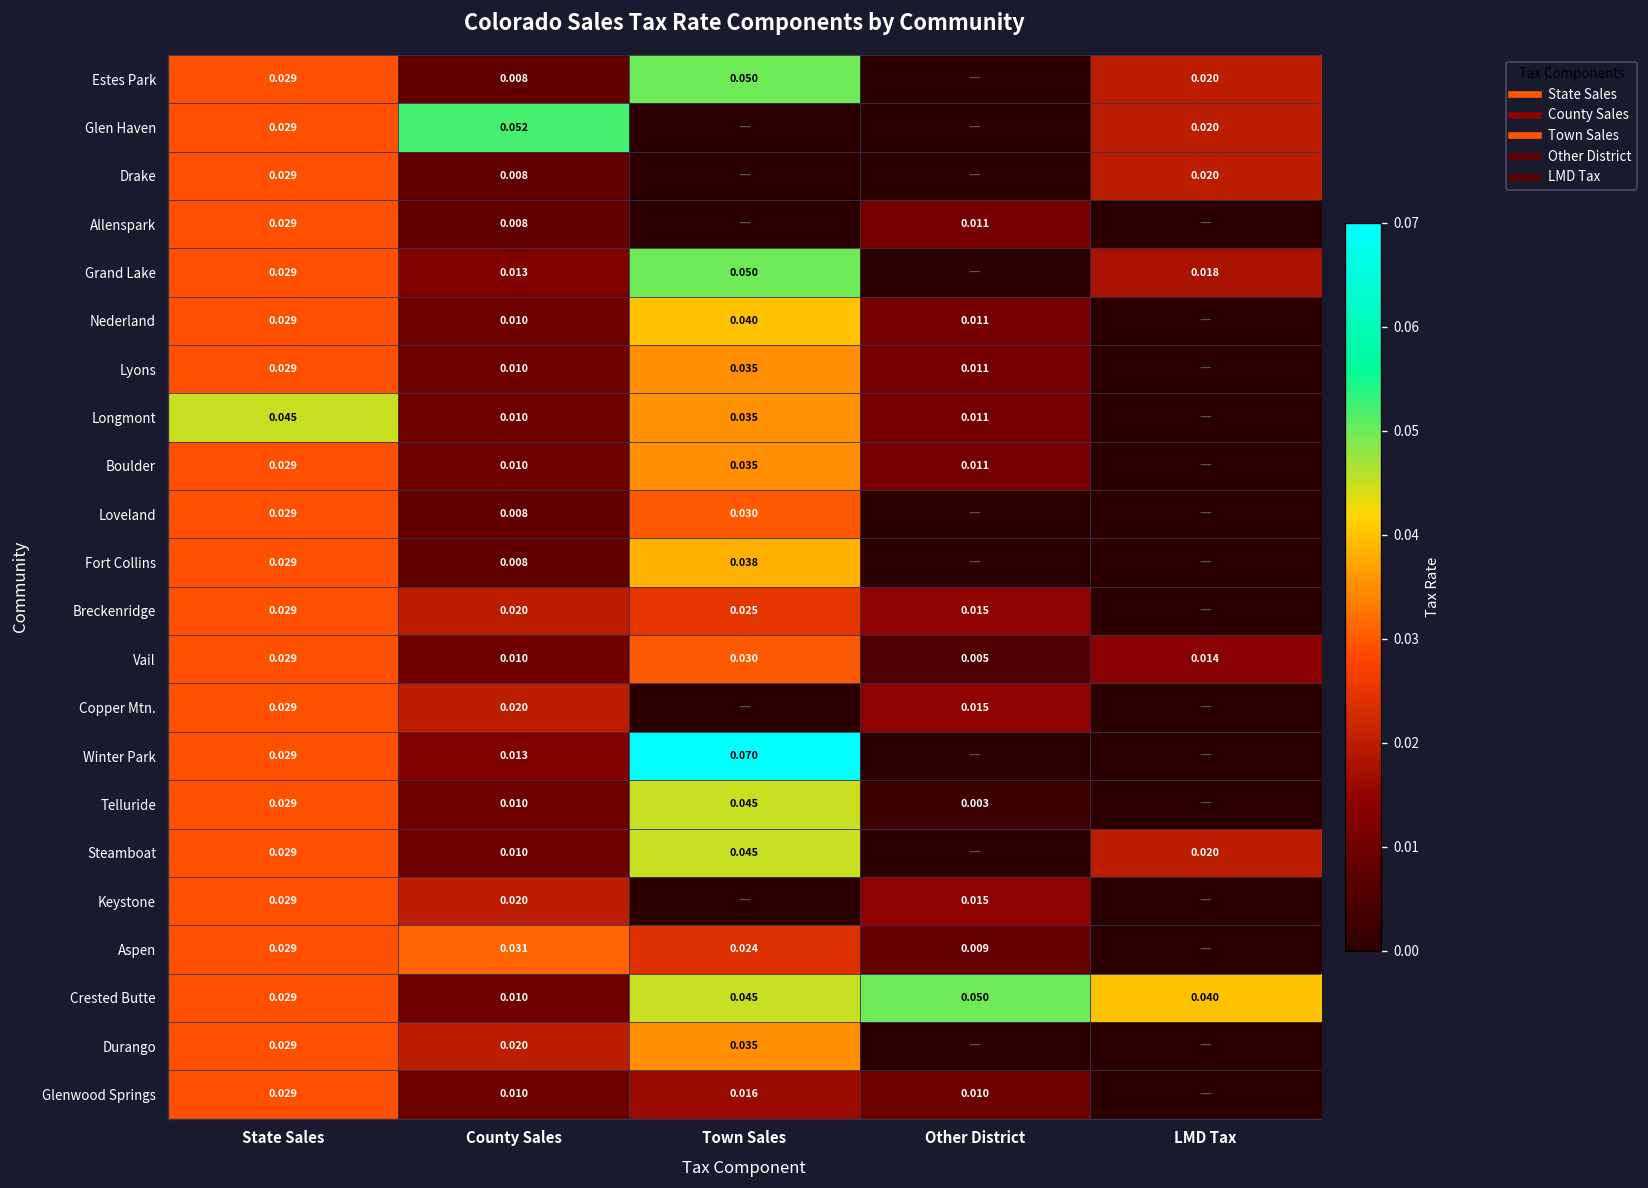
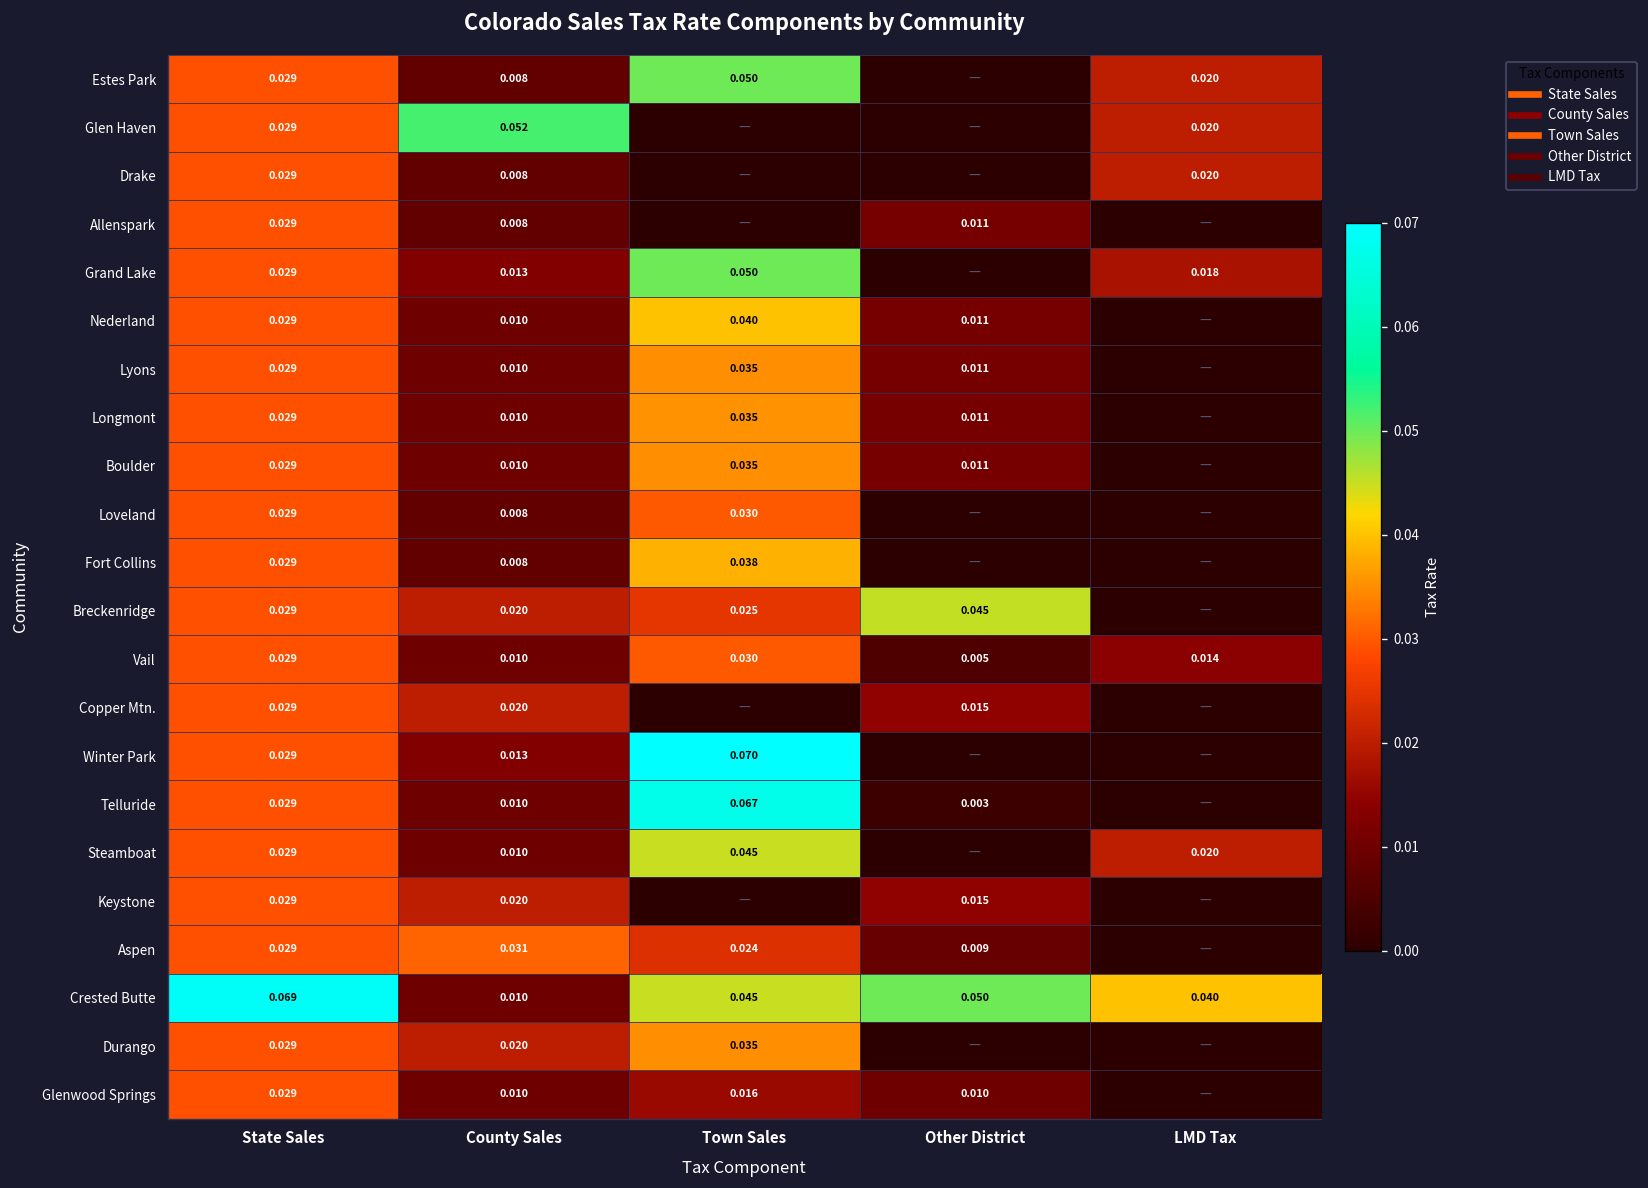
  {
    "Estes Park": {
      "State Sales": 0.029,
      "County Sales": 0.008,
      "Town Sales": 0.050,
      "LMD Tax": 0.020
    },
    "Glen Haven": {
      "State Sales": 0.029,
      "County Sales": 0.052,
      "LMD Tax": 0.020
    },
    "Drake": {
      "State Sales": 0.029,
      "County Sales": 0.008,
      "LMD Tax": 0.020
    },
    "Allenspark": {
      "State Sales": 0.029,
      "County Sales": 0.008,
      "Other District": 0.011
    },
    "Grand Lake": {
      "State Sales": 0.029,
      "County Sales": 0.013,
      "Town Sales": 0.050,
      "LMD Tax": 0.018
    },
    "Nederland": {
      "State Sales": 0.029,
      "County Sales": 0.010,
      "Town Sales": 0.040,
      "Other District": 0.011
    },
    "Lyons": {
      "State Sales": 0.029,
      "County Sales": 0.010,
      "Town Sales": 0.035,
      "Other District": 0.011
    },
    "Longmont": {
-     "State Sales": 0.045,
+     "State Sales": 0.029,
      "County Sales": 0.010,
      "Town Sales": 0.035,
      "Other District": 0.011
    },
    "Boulder": {
      "State Sales": 0.029,
      "County Sales": 0.010,
      "Town Sales": 0.035,
      "Other District": 0.011
    },
    "Loveland": {
      "State Sales": 0.029,
      "County Sales": 0.008,
      "Town Sales": 0.030
    },
    "Fort Collins": {
      "State Sales": 0.029,
      "County Sales": 0.008,
      "Town Sales": 0.038
    },
    "Breckenridge": {
      "State Sales": 0.029,
      "County Sales": 0.020,
      "Town Sales": 0.025,
-     "Other District": 0.015
+     "Other District": 0.045
    },
    "Vail": {
      "State Sales": 0.029,
      "County Sales": 0.010,
      "Town Sales": 0.030,
      "Other District": 0.005,
      "LMD Tax": 0.014
    },
    "Copper Mtn.": {
      "State Sales": 0.029,
      "County Sales": 0.020,
      "Other District": 0.015
    },
    "Winter Park": {
      "State Sales": 0.029,
      "County Sales": 0.013,
      "Town Sales": 0.070
    },
    "Telluride": {
      "State Sales": 0.029,
      "County Sales": 0.010,
-     "Town Sales": 0.045,
+     "Town Sales": 0.067,
      "Other District": 0.003
    },
    "Steamboat": {
      "State Sales": 0.029,
      "County Sales": 0.010,
      "Town Sales": 0.045,
      "LMD Tax": 0.020
    },
    "Keystone": {
      "State Sales": 0.029,
      "County Sales": 0.020,
      "Other District": 0.015
    },
    "Aspen": {
      "State Sales": 0.029,
      "County Sales": 0.031,
      "Town Sales": 0.024,
      "Other District": 0.009
    },
    "Crested Butte": {
-     "State Sales": 0.029,
+     "State Sales": 0.069,
      "County Sales": 0.010,
      "Town Sales": 0.045,
      "Other District": 0.050,
      "LMD Tax": 0.040
    },
    "Durango": {
      "State Sales": 0.029,
      "County Sales": 0.020,
      "Town Sales": 0.035
    },
    "Glenwood Springs": {
      "State Sales": 0.029,
      "County Sales": 0.010,
      "Town Sales": 0.016,
      "Other District": 0.010
    }
  }
